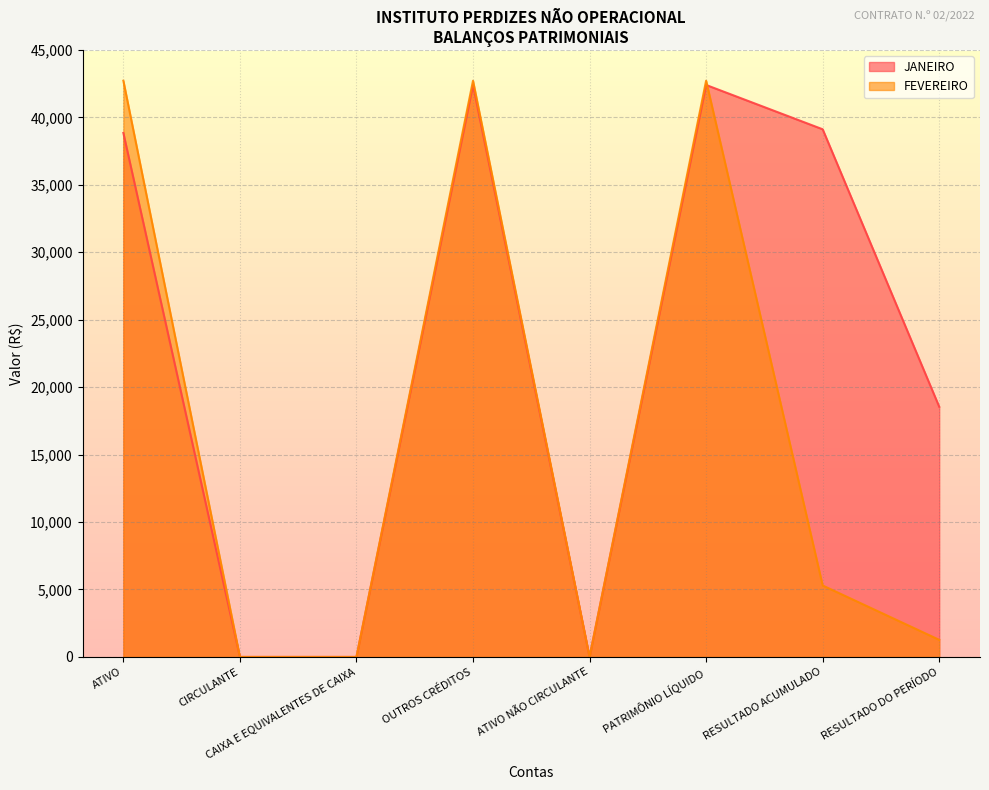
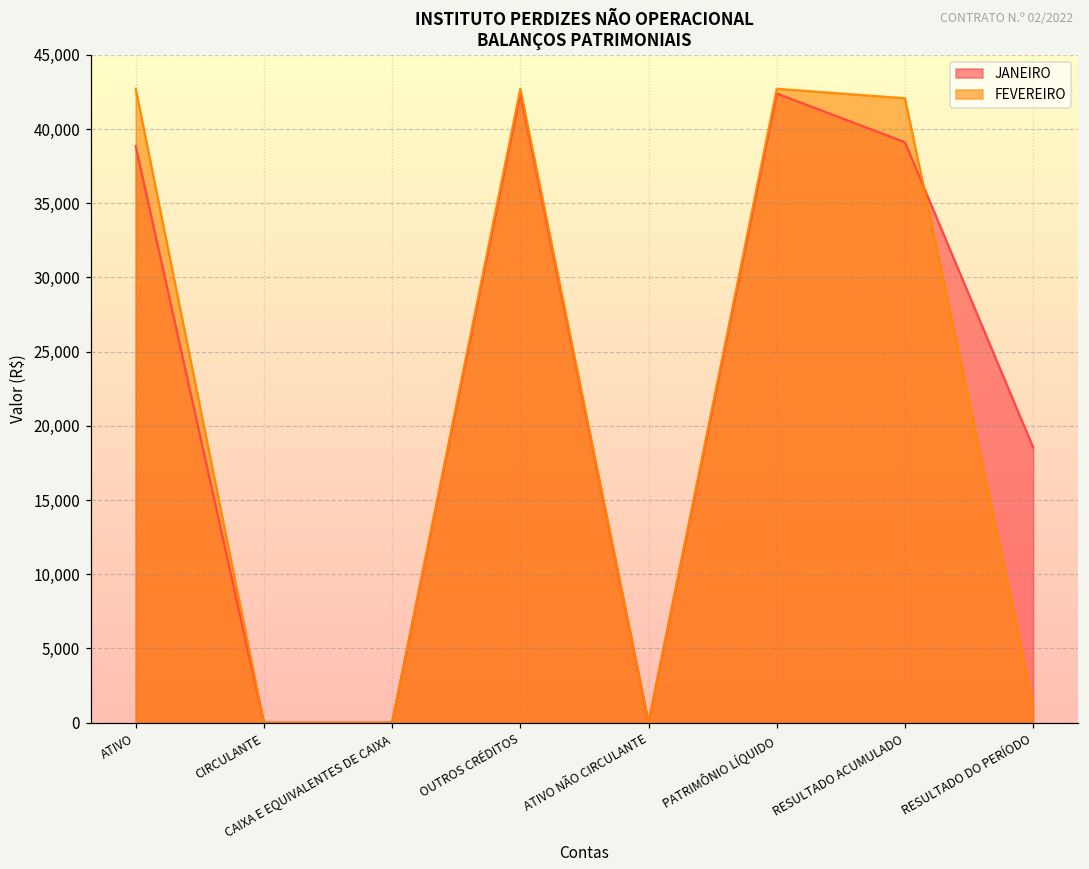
  {
    "JANEIRO": {
      "ATIVO": "38,800",
      "OUTROS CRÉDITOS": "42,400",
      "PATRIMÔNIO LÍQUIDO": "42,400",
      "RESULTADO ACUMULADO": "39,100",
      "RESULTADO DO PERÍODO": "18,500"
    },
    "FEVEREIRO": {
      "ATIVO": "42,700",
      "OUTROS CRÉDITOS": "42,700",
      "PATRIMÔNIO LÍQUIDO": "42,700",
-     "RESULTADO ACUMULADO": "5,300",
+     "RESULTADO ACUMULADO": "42,100",
      "RESULTADO DO PERÍODO": "1,300"
    }
  }
